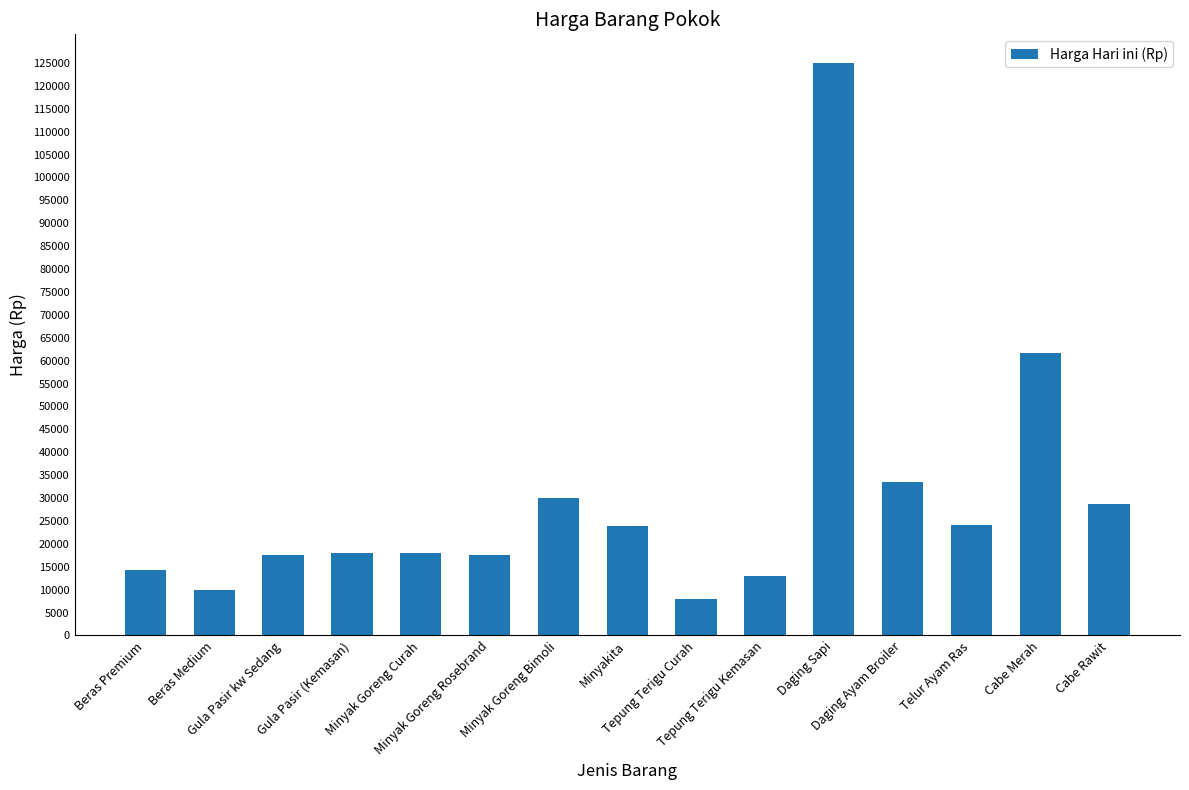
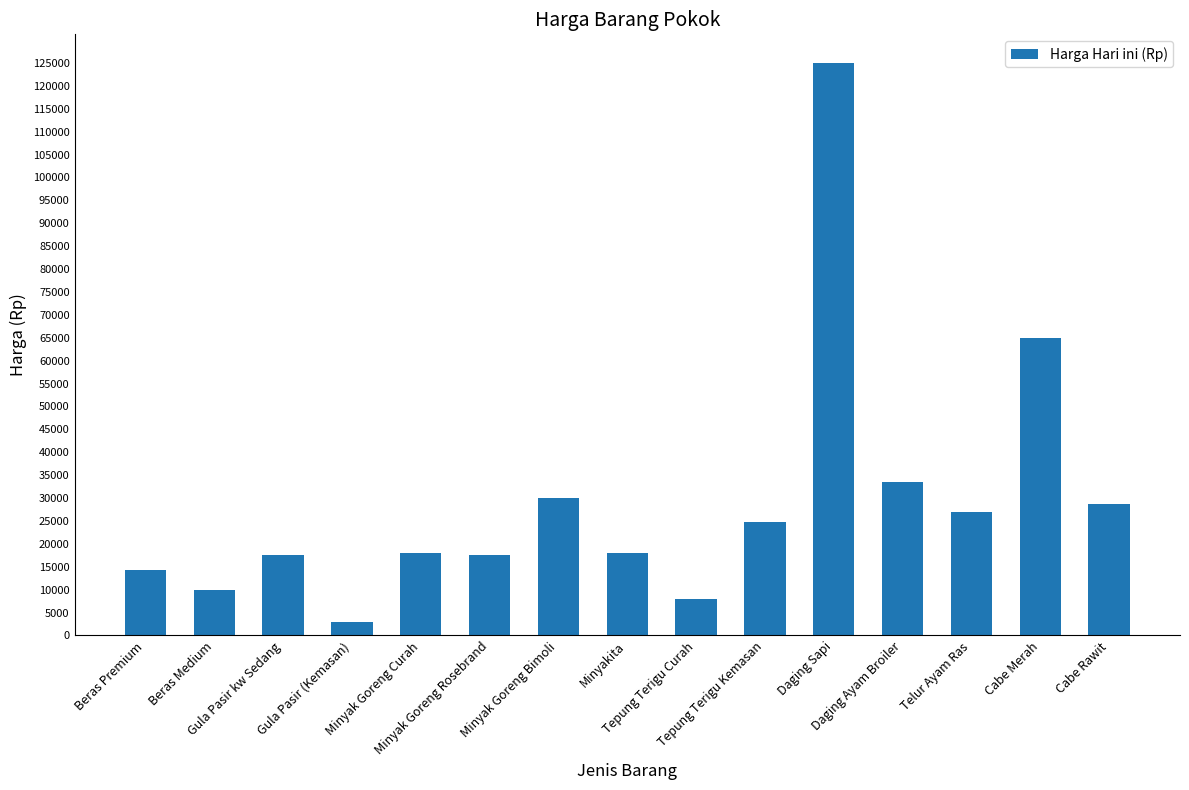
  {
    "Beras Premium": 14000,
    "Beras Medium": 10000,
    "Gula Pasir kw Sedang": 18000,
-   "Gula Pasir (Kemasan)": 18000,
+   "Gula Pasir (Kemasan)": 3000,
    "Minyak Goreng Curah": 18000,
    "Minyak Goreng Rosebrand": 17000,
    "Minyak Goreng Bimoli": 30000,
-   "Minyakita": 24000,
+   "Minyakita": 18000,
    "Tepung Terigu Curah": 8000,
-   "Tepung Terigu Kemasan": 13000,
+   "Tepung Terigu Kemasan": 25000,
    "Daging Sapi": 125000,
    "Daging Ayam Broiler": 34000,
-   "Telur Ayam Ras": 24000,
-   "Cabe Merah": 62000,
+   "Telur Ayam Ras": 27000,
+   "Cabe Merah": 65000,
    "Cabe Rawit": 29000
  }
